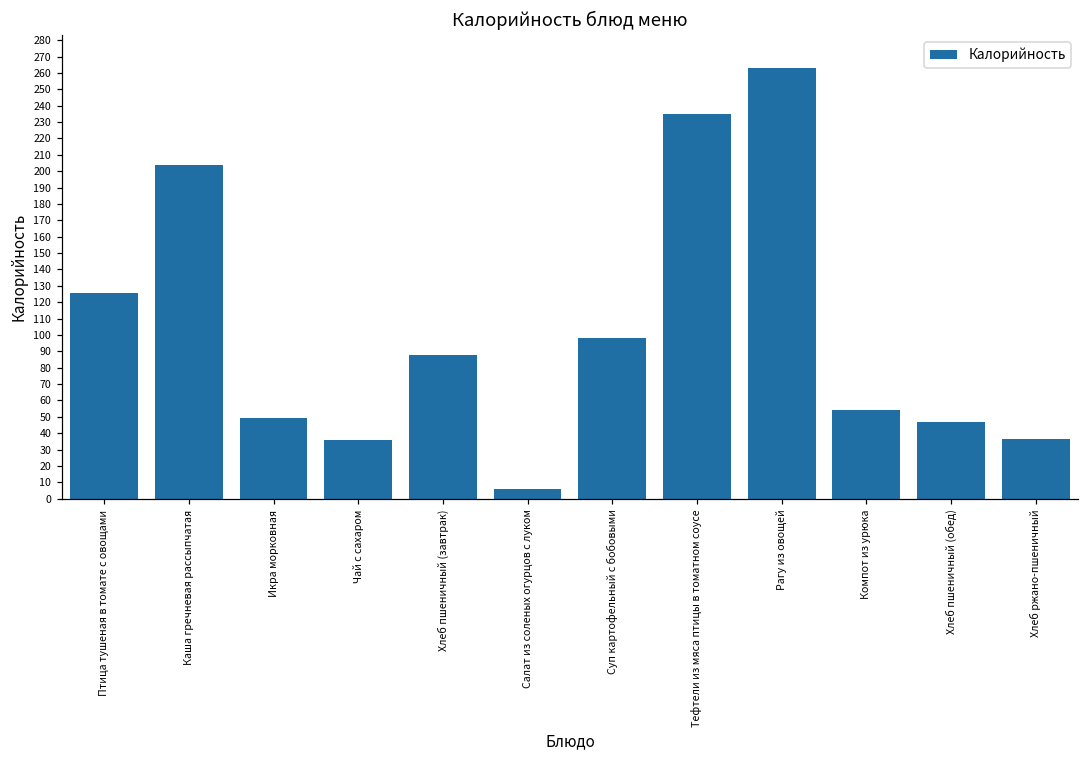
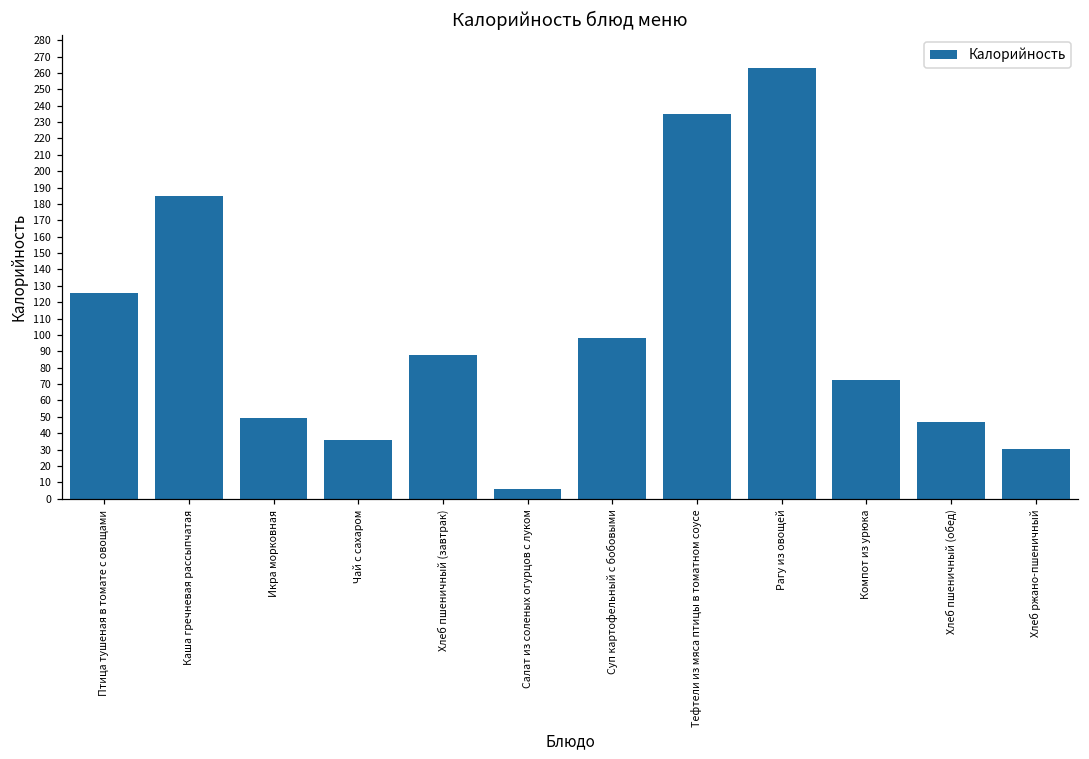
  {
    "Птица тушеная в томате с овощами": 125,
-   "Каша гречневая рассыпчатая": 204,
+   "Каша гречневая рассыпчатая": 185,
    "Икра морковная": 49,
    "Чай с сахаром": 36,
    "Хлеб пшеничный (завтрак)": 88,
    "Салат из соленых огурцов с луком": 6,
    "Суп картофельный с бобовыми": 98,
    "Тефтели из мяса птицы в томатном соусе": 235,
    "Рагу из овощей": 263,
-   "Компот из урюка": 54,
+   "Компот из урюка": 72,
    "Хлеб пшеничный (обед)": 47,
-   "Хлеб ржано-пшеничный": 36
+   "Хлеб ржано-пшеничный": 31
  }
